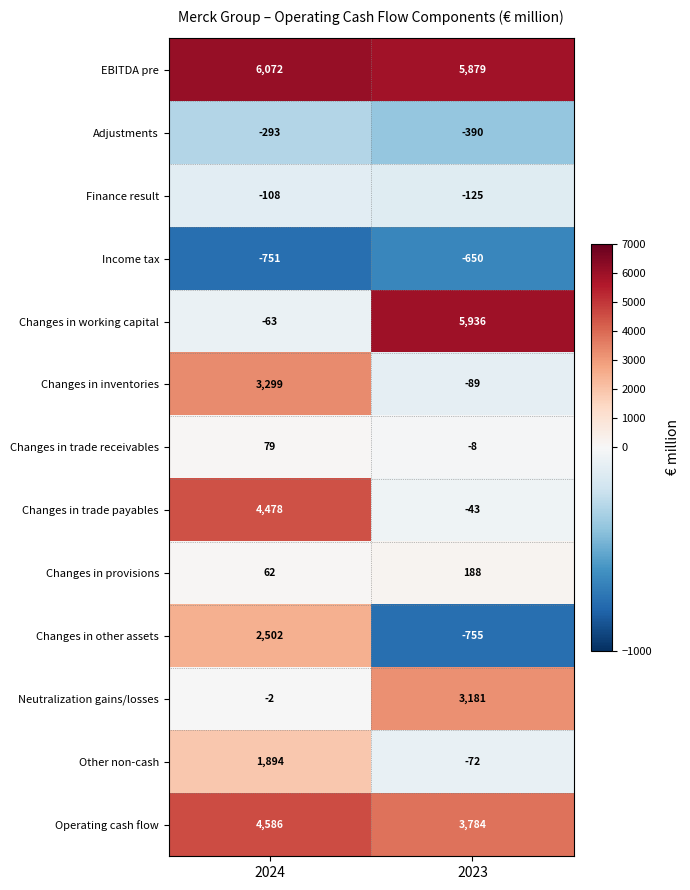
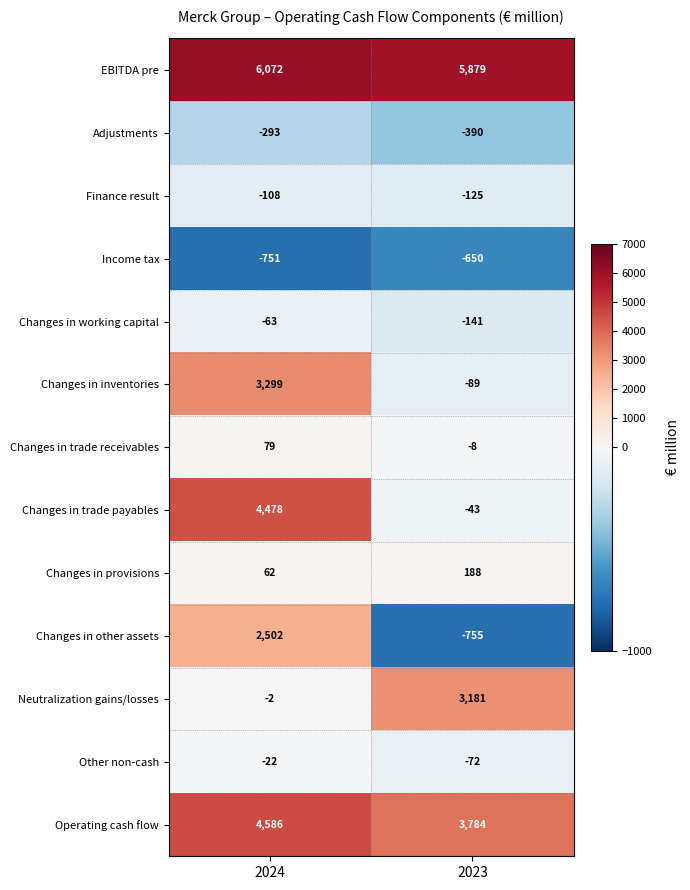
  {
    "EBITDA pre": {
      "2024": "6,072",
      "2023": "5,879"
    },
    "Adjustments": {
      "2024": "-293",
      "2023": "-390"
    },
    "Finance result": {
      "2024": "-108",
      "2023": "-125"
    },
    "Income tax": {
      "2024": "-751",
      "2023": "-650"
    },
    "Changes in working capital": {
      "2024": "-63",
-     "2023": "5,936"
+     "2023": "-141"
    },
    "Changes in inventories": {
      "2024": "3,299",
      "2023": "-89"
    },
    "Changes in trade receivables": {
      "2024": "79",
      "2023": "-8"
    },
    "Changes in trade payables": {
      "2024": "4,478",
      "2023": "-43"
    },
    "Changes in provisions": {
      "2024": "62",
      "2023": "188"
    },
    "Changes in other assets": {
      "2024": "2,502",
      "2023": "-755"
    },
    "Neutralization gains/losses": {
      "2024": "-2",
      "2023": "3,181"
    },
    "Other non-cash": {
-     "2024": "1,894",
+     "2024": "-22",
      "2023": "-72"
    },
    "Operating cash flow": {
      "2024": "4,586",
      "2023": "3,784"
    }
  }
